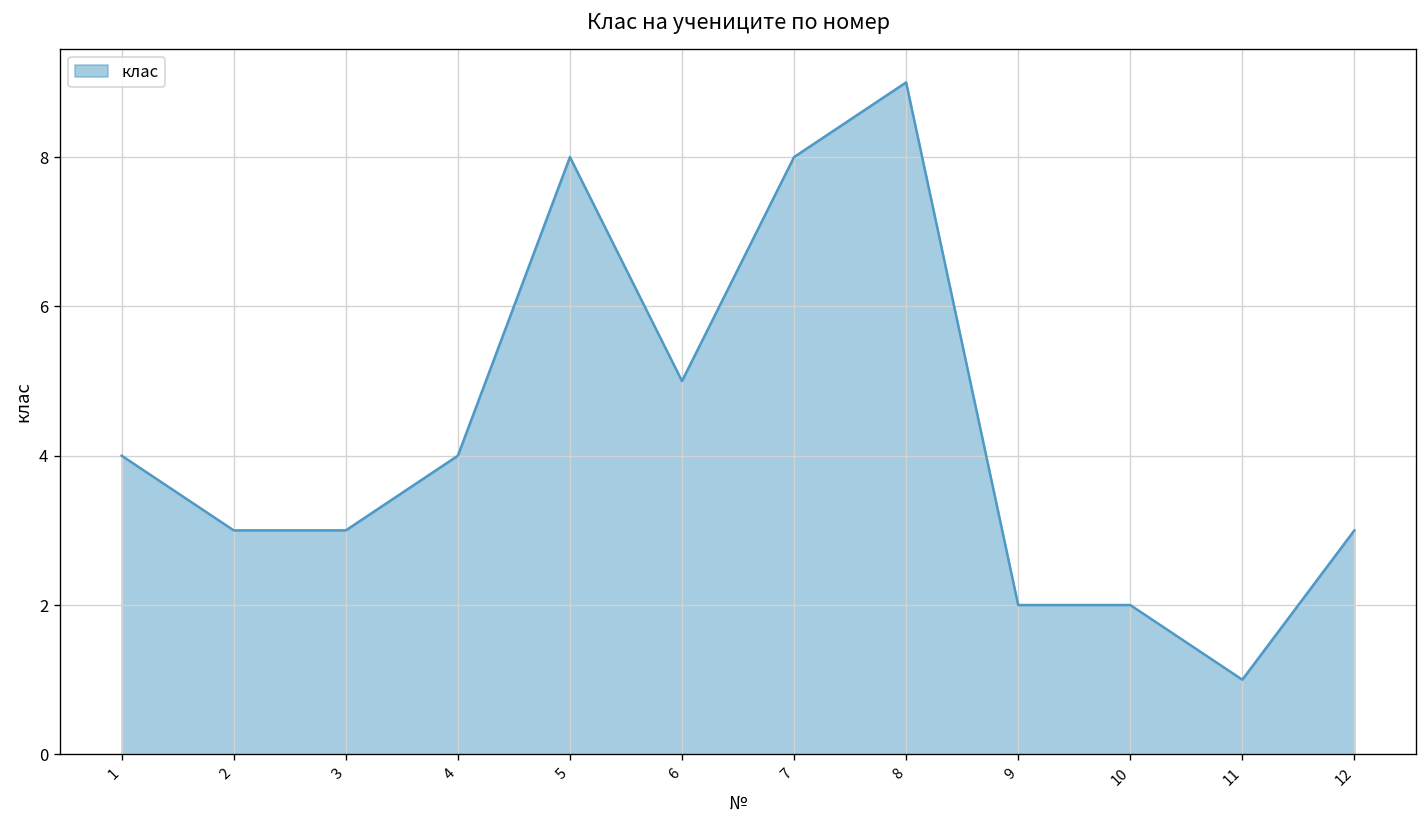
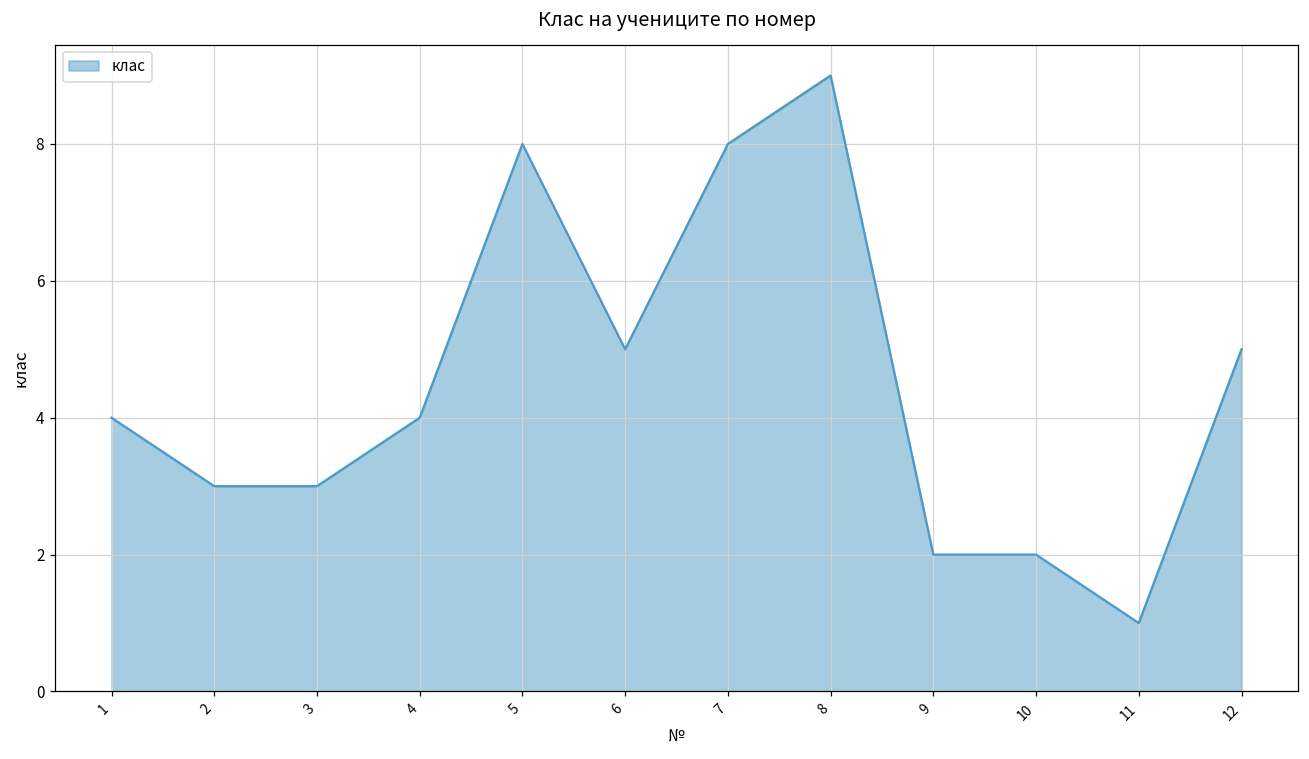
  {
    "1": 4,
    "2": 3,
    "3": 3,
    "4": 4,
    "5": 8,
    "6": 5,
    "7": 8,
    "8": 9,
    "9": 2,
    "10": 2,
    "11": 1,
-   "12": 3
+   "12": 5
  }
